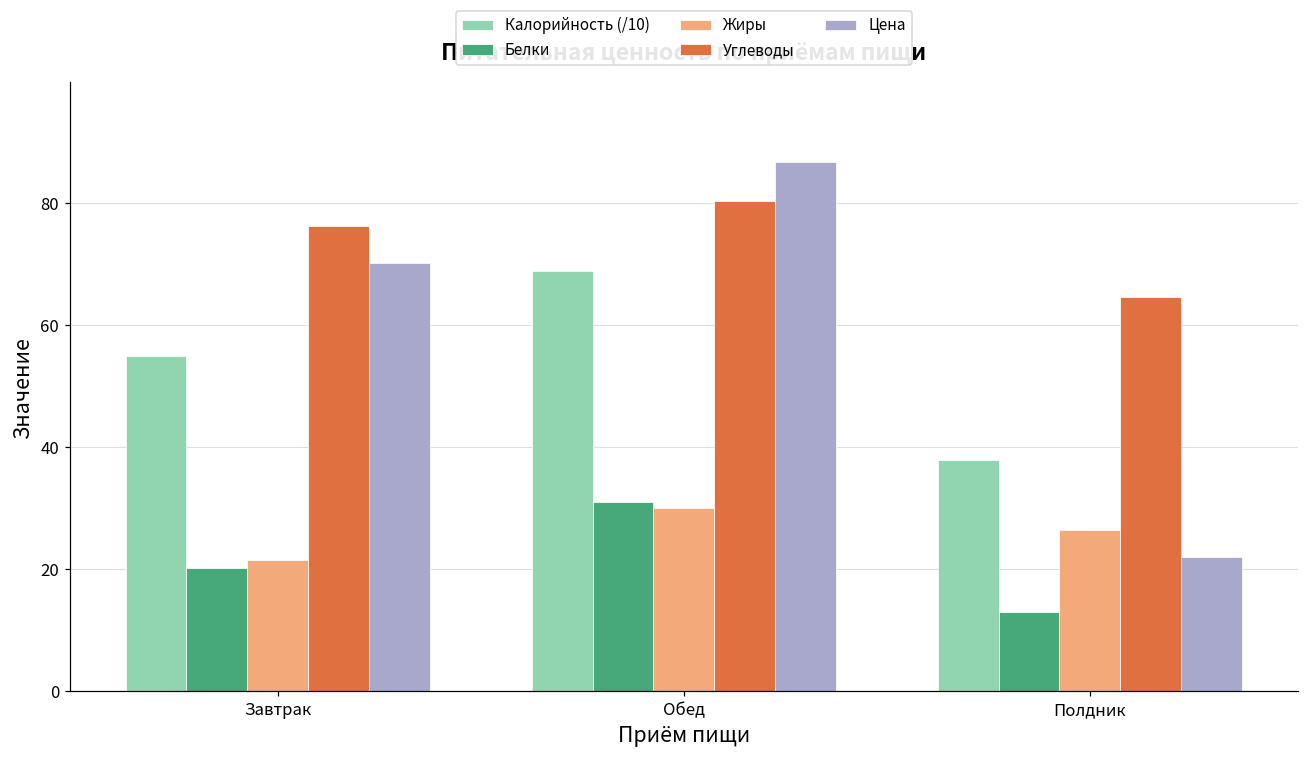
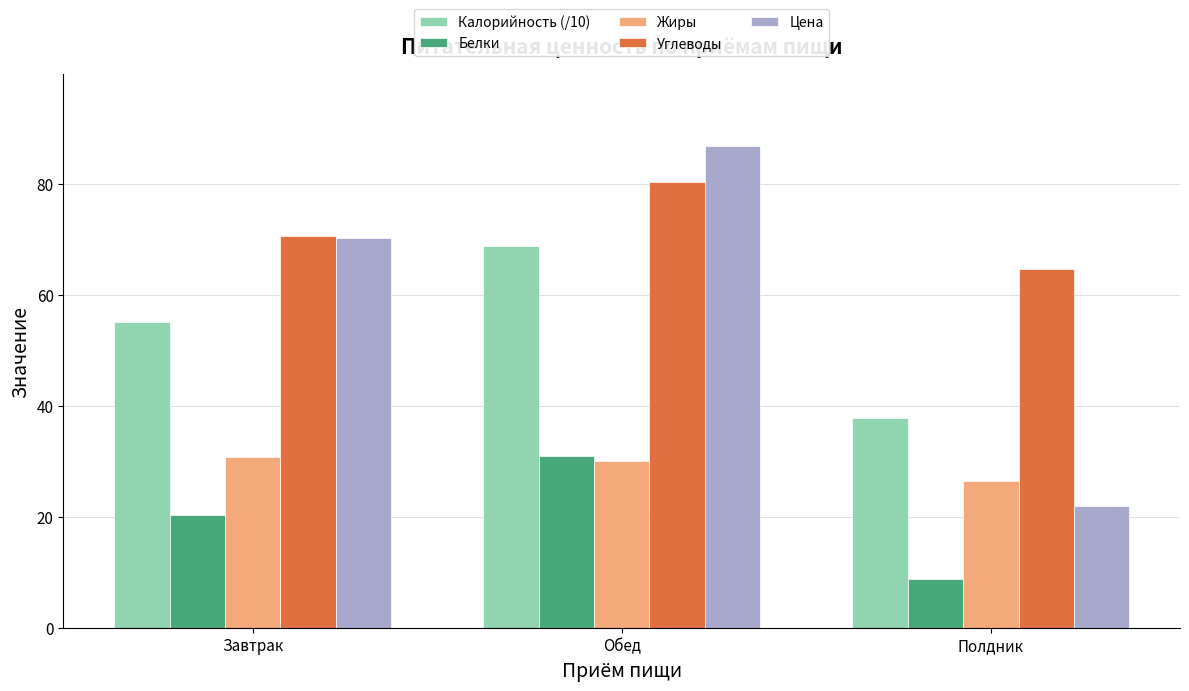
  {
    "Белки": {
      "Завтрак": 20,
      "Обед": 31,
-     "Полдник": 13
+     "Полдник": 9
    },
    "Жиры": {
-     "Завтрак": 22,
+     "Завтрак": 31,
      "Обед": 30,
      "Полдник": 26
    },
    "Углеводы": {
-     "Завтрак": 76,
+     "Завтрак": 71,
      "Обед": 80,
      "Полдник": 65
    }
  }
